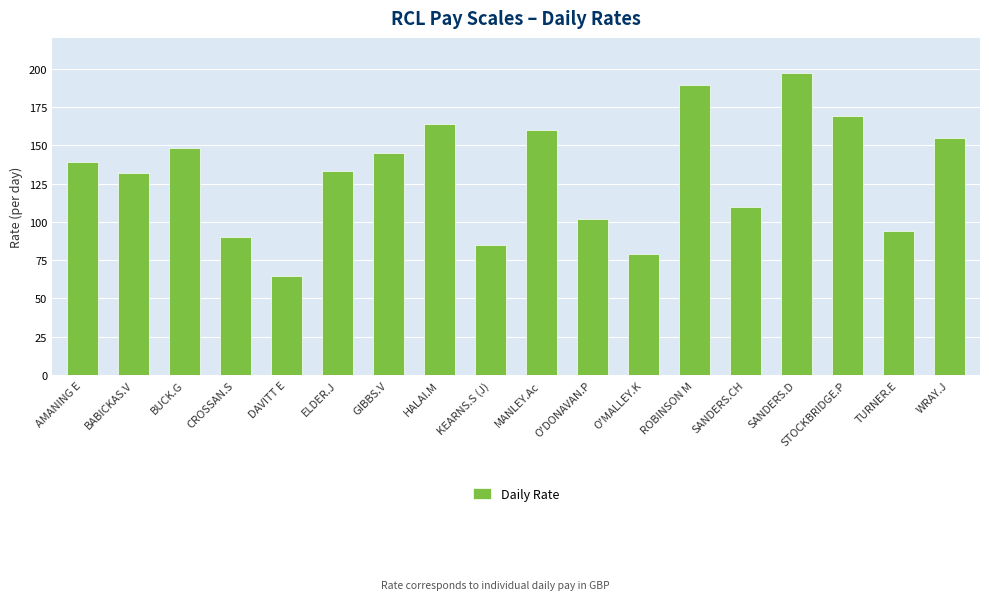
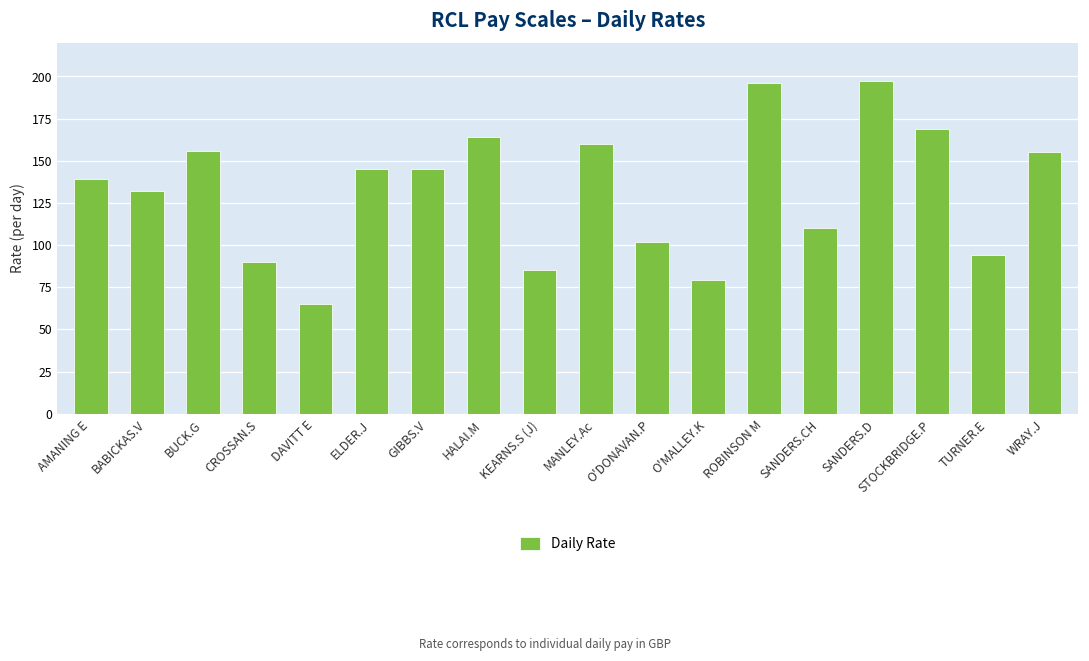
  {
    "AMANING E": 139,
    "BABICKAS.V": 132,
-   "BUCK.G": 148,
+   "BUCK.G": 156,
    "CROSSAN.S": 90,
    "DAVITT E": 65,
-   "ELDER.J": 133,
+   "ELDER.J": 145,
    "GIBBS.V": 145,
    "HALAI.M": 164,
    "KEARNS.S (J)": 85,
    "MANLEY.Ac": 160,
    "O'DONAVAN.P": 102,
    "O'MALLEY.K": 79,
-   "ROBINSON M": 189,
+   "ROBINSON M": 196,
    "SANDERS.CH": 110,
    "SANDERS.D": 197,
    "STOCKBRIDGE.P": 169,
    "TURNER.E": 94,
    "WRAY.J": 155
  }
